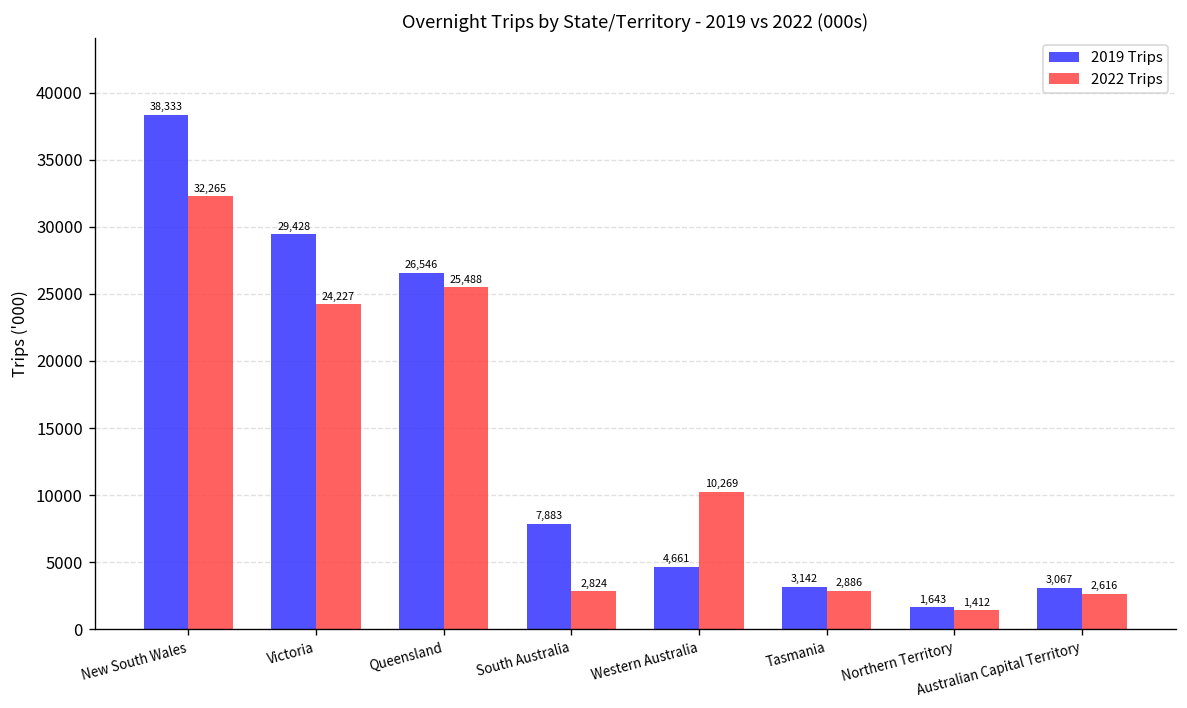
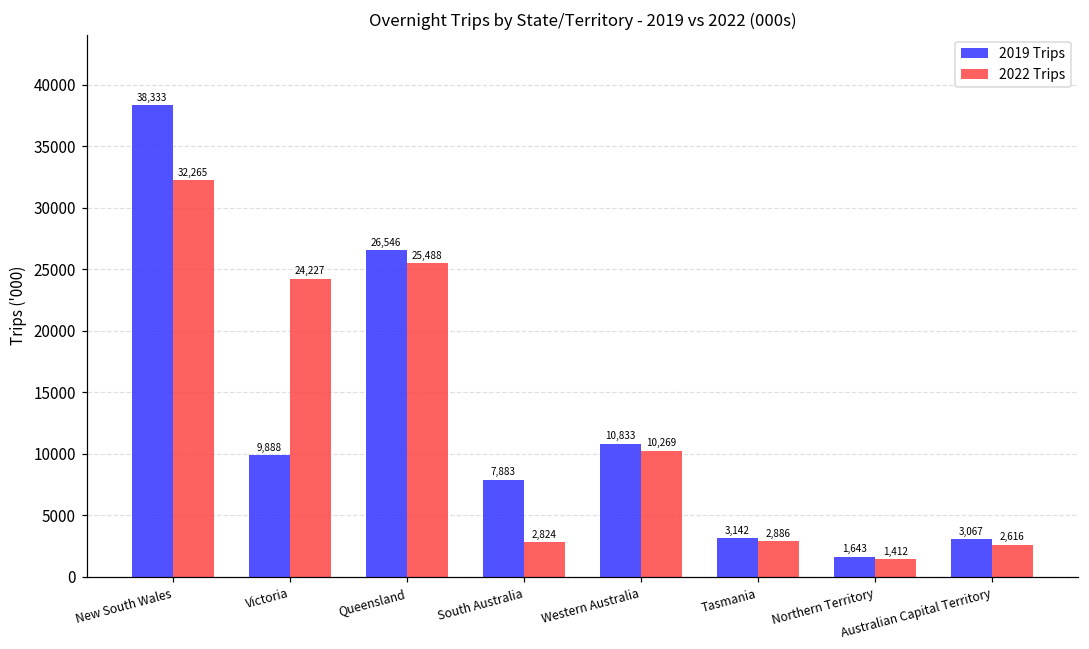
  {
    "2019 Trips": {
      "New South Wales": "38,333",
-     "Victoria": "29,428",
+     "Victoria": "9,888",
      "Queensland": "26,546",
      "South Australia": "7,883",
-     "Western Australia": "4,661",
+     "Western Australia": "10,833",
      "Tasmania": "3,142",
      "Northern Territory": "1,643",
      "Australian Capital Territory": "3,067"
    },
    "2022 Trips": {
      "New South Wales": "32,265",
      "Victoria": "24,227",
      "Queensland": "25,488",
      "South Australia": "2,824",
      "Western Australia": "10,269",
      "Tasmania": "2,886",
      "Northern Territory": "1,412",
      "Australian Capital Territory": "2,616"
    }
  }
